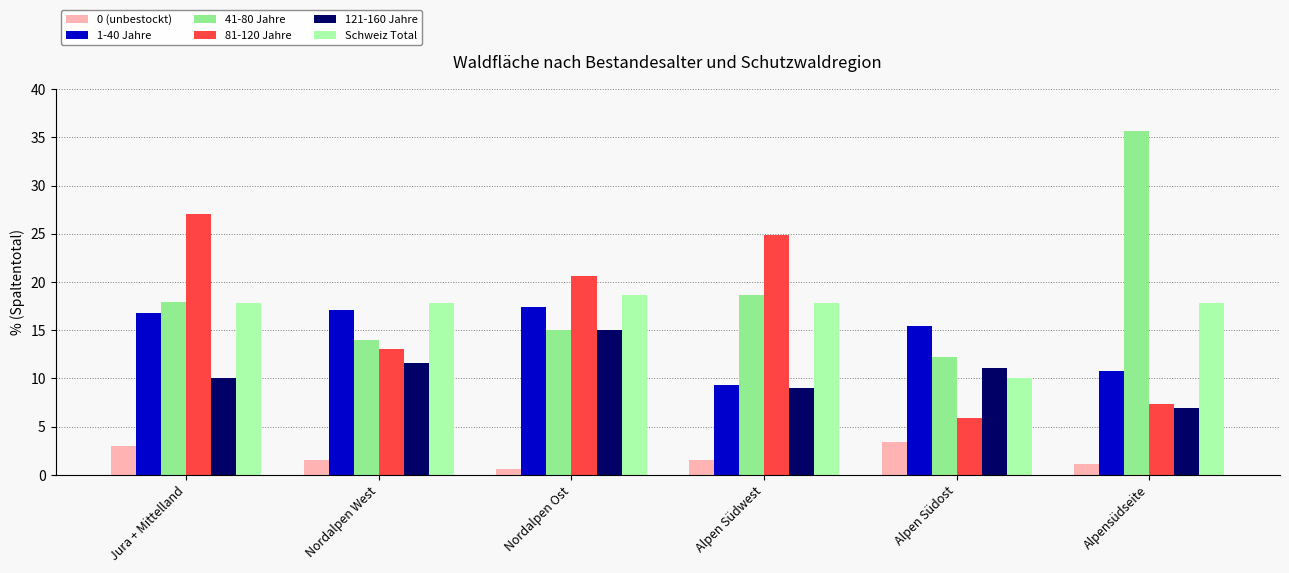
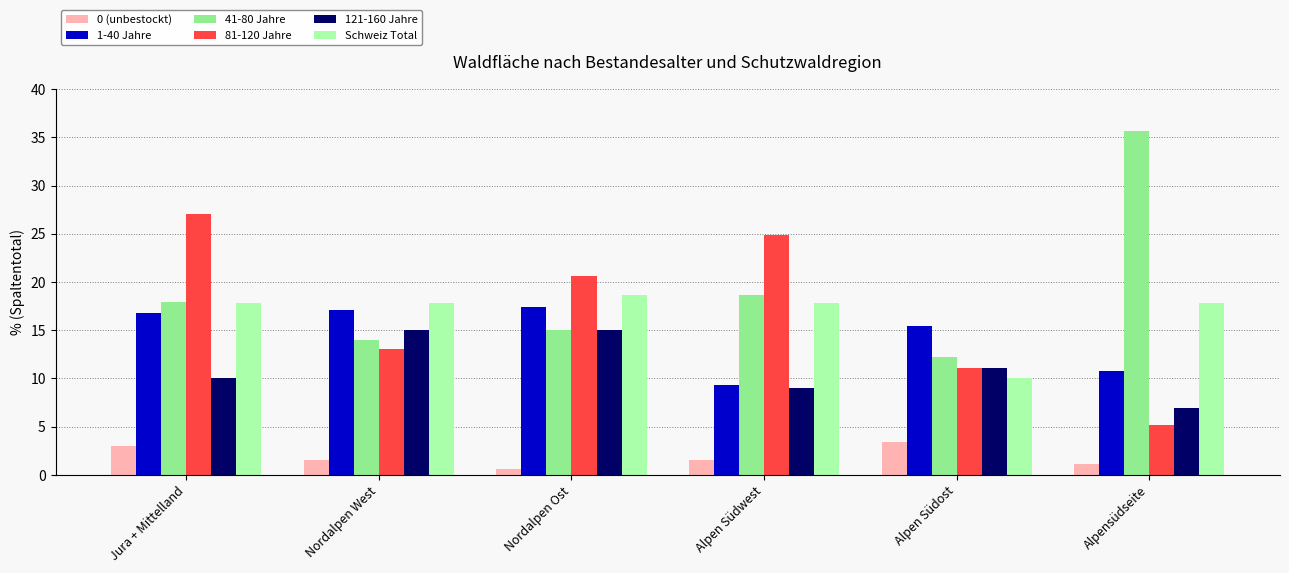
  {
    "0 (unbestockt)": {
      "Jura + Mittelland": 3,
      "Nordalpen West": 2,
      "Nordalpen Ost": 1,
      "Alpen Südwest": 2,
      "Alpen Südost": 3,
      "Alpensüdseite": 1
    },
    "1-40 Jahre": {
      "Jura + Mittelland": 17,
      "Nordalpen West": 17,
      "Nordalpen Ost": 17,
      "Alpen Südwest": 9,
      "Alpen Südost": 15,
      "Alpensüdseite": 11
    },
    "81-120 Jahre": {
      "Jura + Mittelland": 27,
      "Nordalpen West": 13,
      "Nordalpen Ost": 21,
      "Alpen Südwest": 25,
-     "Alpen Südost": 6,
-     "Alpensüdseite": 7
+     "Alpen Südost": 11,
+     "Alpensüdseite": 5
    },
    "121-160 Jahre": {
      "Jura + Mittelland": 10,
-     "Nordalpen West": 12,
+     "Nordalpen West": 15,
      "Nordalpen Ost": 15,
      "Alpen Südwest": 9,
      "Alpen Südost": 11,
      "Alpensüdseite": 7
    }
  }
